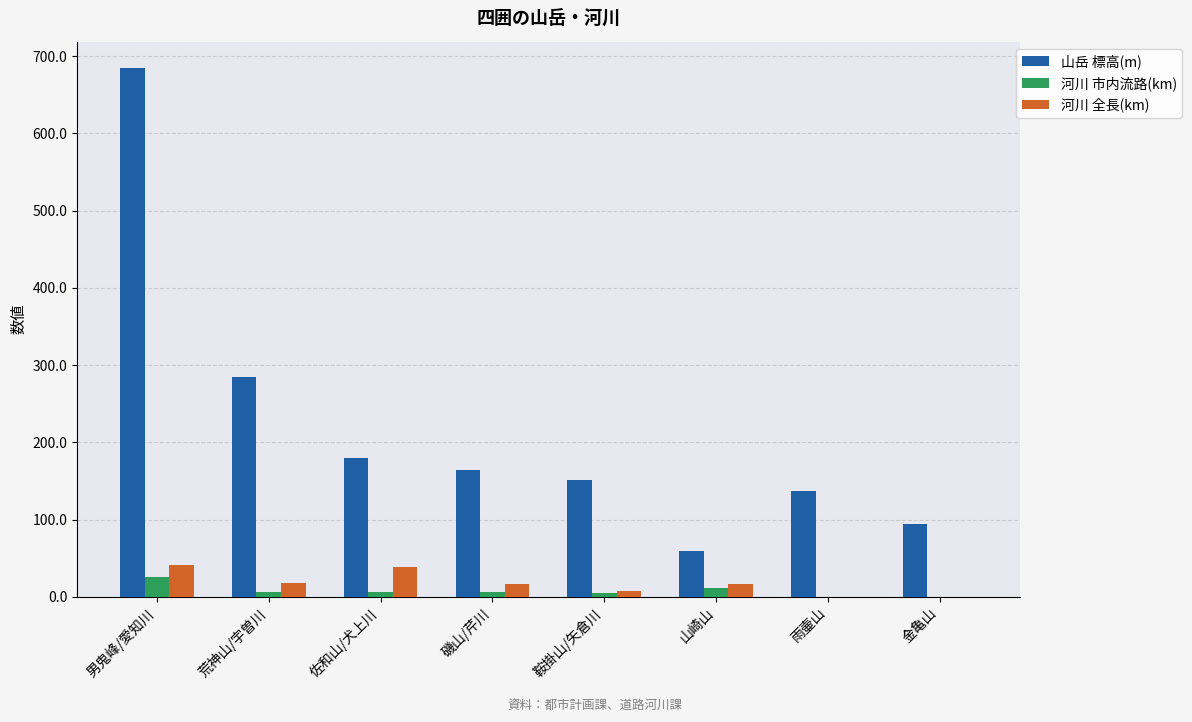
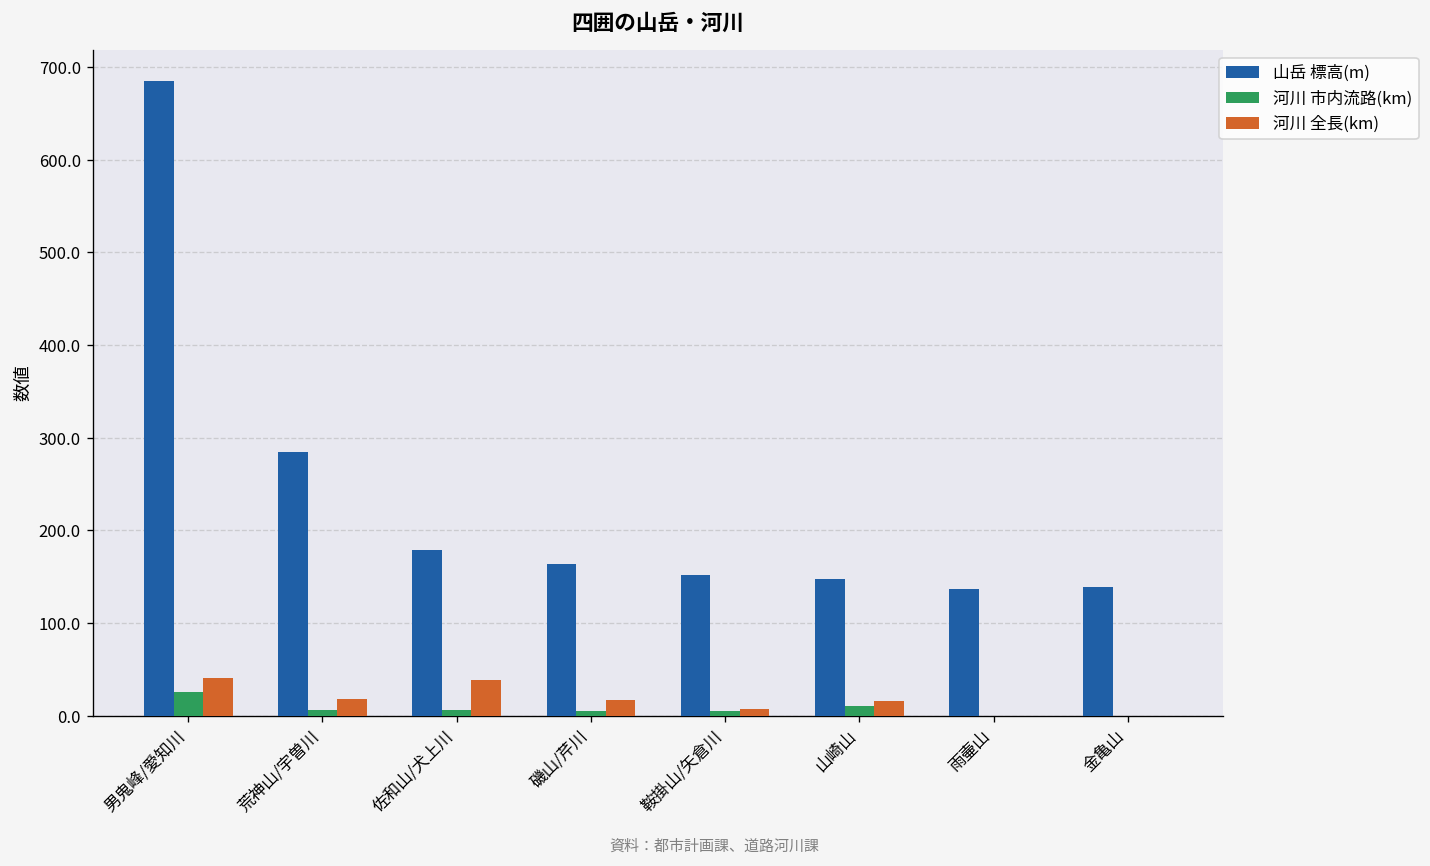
  {
    "山岳 標高(m)": {
      "男鬼峰/愛知川": 680,
      "荒神山/宇曽川": 280,
      "佐和山/犬上川": 180,
      "磯山/芹川": 160,
      "鞍掛山/矢倉川": 150,
-     "山崎山": 60,
+     "山崎山": 150,
      "雨壷山": 140,
-     "金亀山": 90
+     "金亀山": 140
    },
    "河川 市内流路(km)": {
      "男鬼峰/愛知川": 30,
      "荒神山/宇曽川": 10,
      "佐和山/犬上川": 10,
      "磯山/芹川": 10,
      "鞍掛山/矢倉川": 10,
      "山崎山": 10,
      "雨壷山": 0,
      "金亀山": 0
    },
    "河川 全長(km)": {
      "男鬼峰/愛知川": 40,
      "荒神山/宇曽川": 20,
      "佐和山/犬上川": 40,
      "磯山/芹川": 20,
      "鞍掛山/矢倉川": 10,
      "山崎山": 20,
      "雨壷山": 0,
      "金亀山": 0
    }
  }
